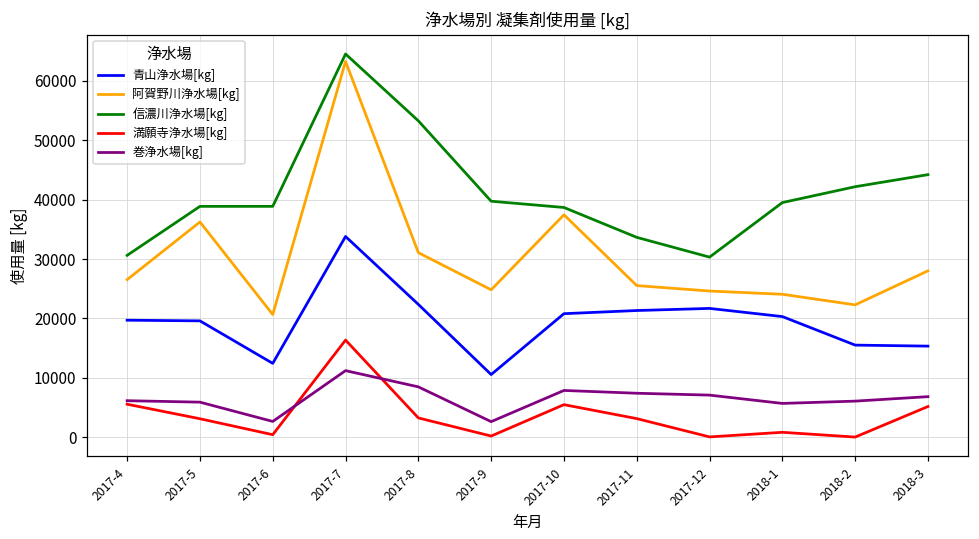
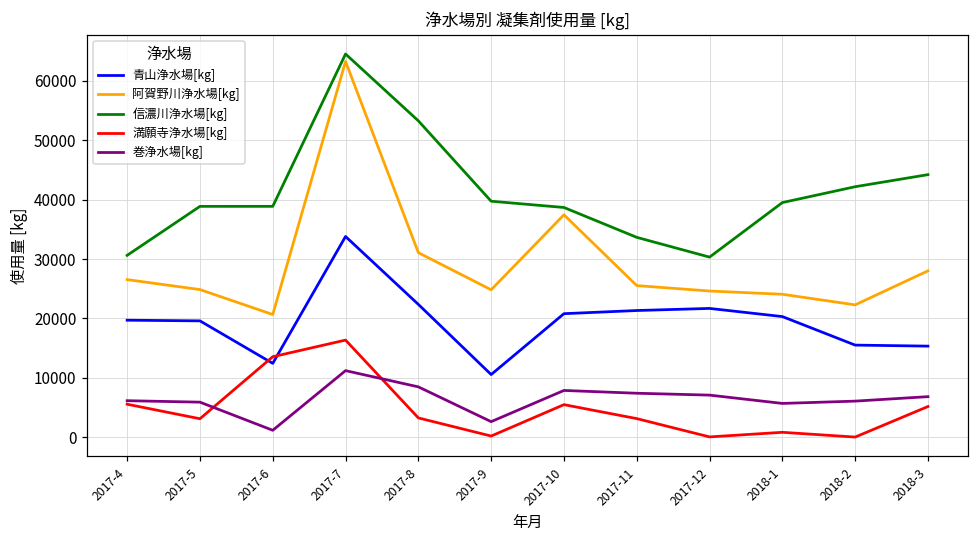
  {
    "青山浄水場[kg]": {
      "2017-4": 20000,
      "2017-5": 20000,
      "2017-6": 12000,
      "2017-7": 34000,
      "2017-8": 22000,
      "2017-9": 11000,
      "2017-10": 21000,
      "2017-11": 21000,
      "2017-12": 22000,
      "2018-1": 20000,
      "2018-2": 15000,
      "2018-3": 15000
    },
    "阿賀野川浄水場[kg]": {
      "2017-4": 27000,
-     "2017-5": 36000,
+     "2017-5": 25000,
      "2017-6": 21000,
      "2017-7": 63000,
      "2017-8": 31000,
      "2017-9": 25000,
      "2017-10": 37000,
      "2017-11": 26000,
      "2017-12": 25000,
      "2018-1": 24000,
      "2018-2": 22000,
      "2018-3": 28000
    },
    "信濃川浄水場[kg]": {
      "2017-4": 31000,
      "2017-5": 39000,
      "2017-6": 39000,
      "2017-7": 65000,
      "2017-8": 53000,
      "2017-9": 40000,
      "2017-10": 39000,
      "2017-11": 34000,
      "2017-12": 30000,
      "2018-1": 40000,
      "2018-2": 42000,
      "2018-3": 44000
    },
    "満願寺浄水場[kg]": {
      "2017-4": 6000,
      "2017-5": 3000,
-     "2017-6": 0,
+     "2017-6": 14000,
      "2017-7": 16000,
      "2017-8": 3000,
      "2017-9": 0,
      "2017-10": 5000,
      "2017-11": 3000,
      "2017-12": 0,
      "2018-1": 1000,
      "2018-2": 0,
      "2018-3": 5000
    },
    "巻浄水場[kg]": {
      "2017-4": 6000,
      "2017-5": 6000,
-     "2017-6": 3000,
+     "2017-6": 1000,
      "2017-7": 11000,
      "2017-8": 8000,
      "2017-9": 3000,
      "2017-10": 8000,
      "2017-11": 7000,
      "2017-12": 7000,
      "2018-1": 6000,
      "2018-2": 6000,
      "2018-3": 7000
    }
  }
